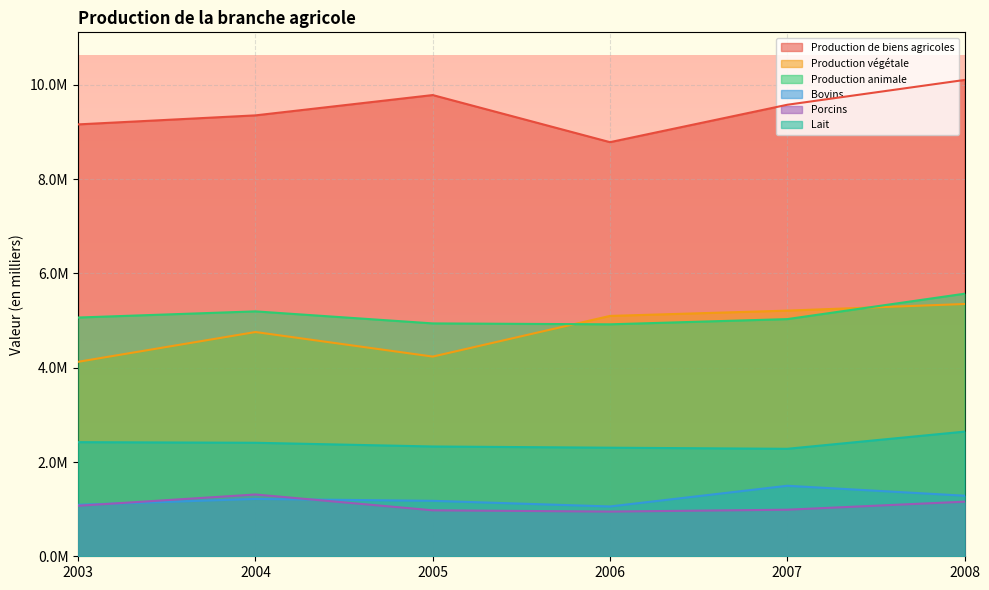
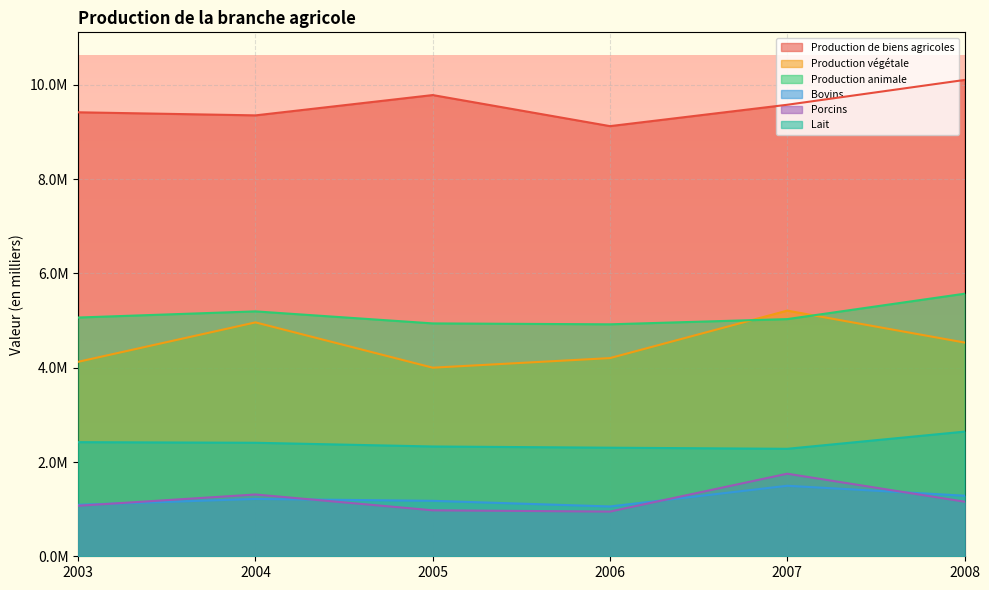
  {
    "Production de biens agricoles": {
-     "2003": 9200000,
+     "2003": 9400000,
      "2004": 9400000,
      "2005": 9800000,
-     "2006": 8800000,
+     "2006": 9100000,
      "2008": 10100000
    },
    "Production végétale": {
      "2003": 4100000,
-     "2004": 4800000,
-     "2005": 4200000,
-     "2006": 5100000,
+     "2004": 5000000,
+     "2005": 4000000,
+     "2006": 4200000,
      "2007": 5200000,
-     "2008": 5400000
+     "2008": 4500000
    },
    "Bovins": {
      "2004": 1200000,
      "2005": 1200000,
      "2006": 1100000,
      "2007": 1500000,
      "2008": 1300000
    },
    "Porcins": {
      "2004": 1300000,
      "2005": 1000000,
      "2006": 900000,
-     "2007": 1000000,
+     "2007": 1800000,
      "2008": 1200000
    }
  }
